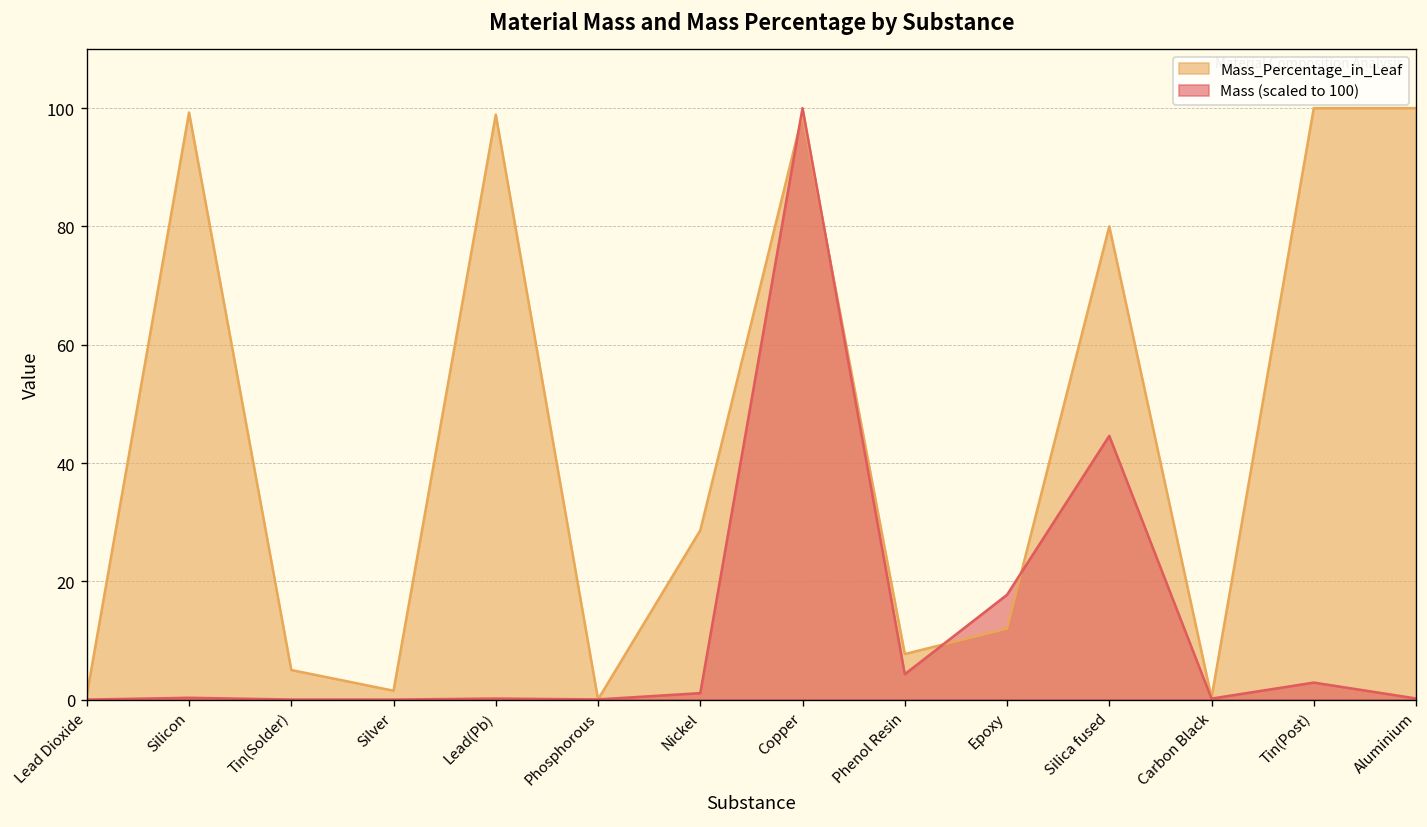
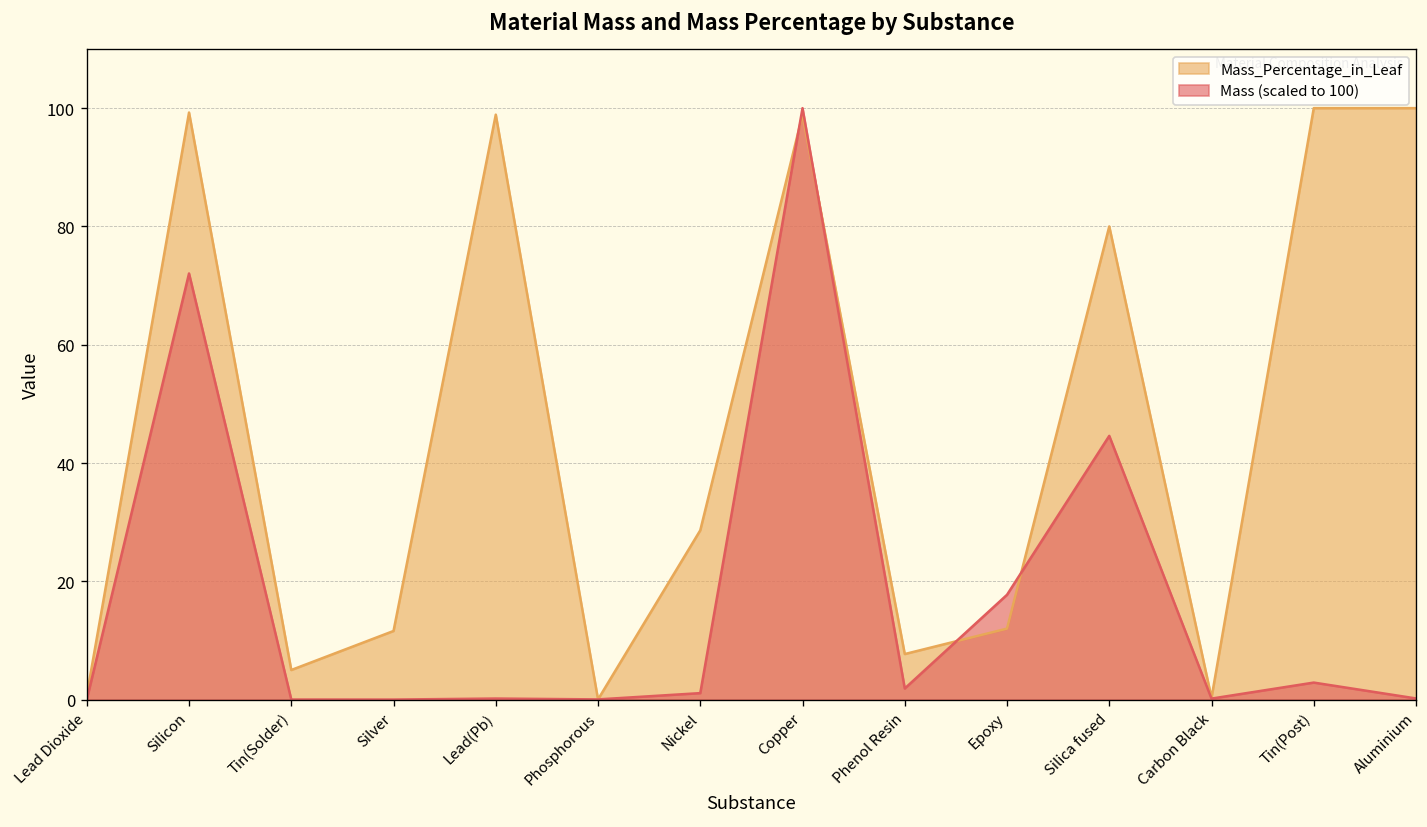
  {
    "Mass_Percentage_in_Leaf": {
      "Lead Dioxide": 1,
      "Silicon": 99,
      "Tin(Solder)": 5,
-     "Silver": 2,
+     "Silver": 12,
      "Lead(Pb)": 99,
      "Nickel": 29,
      "Copper": 99,
      "Phenol Resin": 8,
      "Epoxy": 12,
      "Silica fused": 80,
      "Tin(Post)": 100,
      "Aluminium": 100
    },
    "Mass (scaled to 100)": {
      "Lead Dioxide": 0,
-     "Silicon": 0,
+     "Silicon": 72,
      "Tin(Solder)": 0,
      "Silver": 0,
      "Lead(Pb)": 0,
      "Nickel": 1,
      "Copper": 100,
-     "Phenol Resin": 4,
+     "Phenol Resin": 2,
      "Epoxy": 18,
      "Silica fused": 45,
      "Tin(Post)": 3,
      "Aluminium": 0
    }
  }
